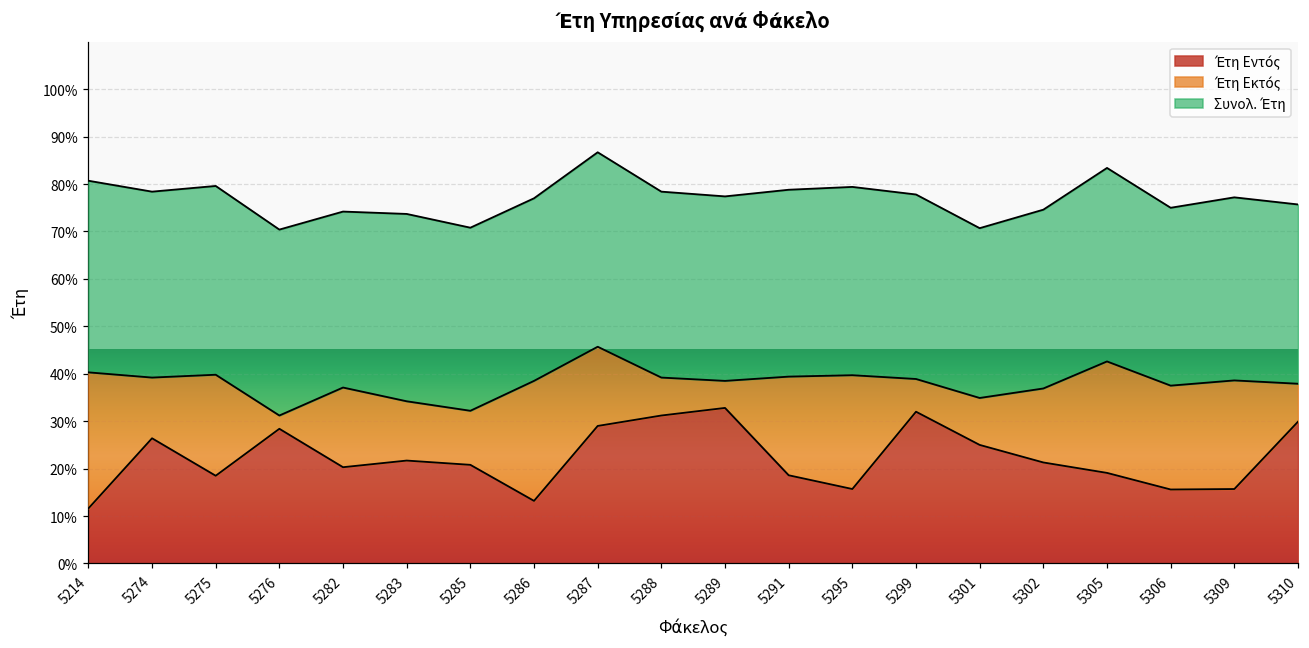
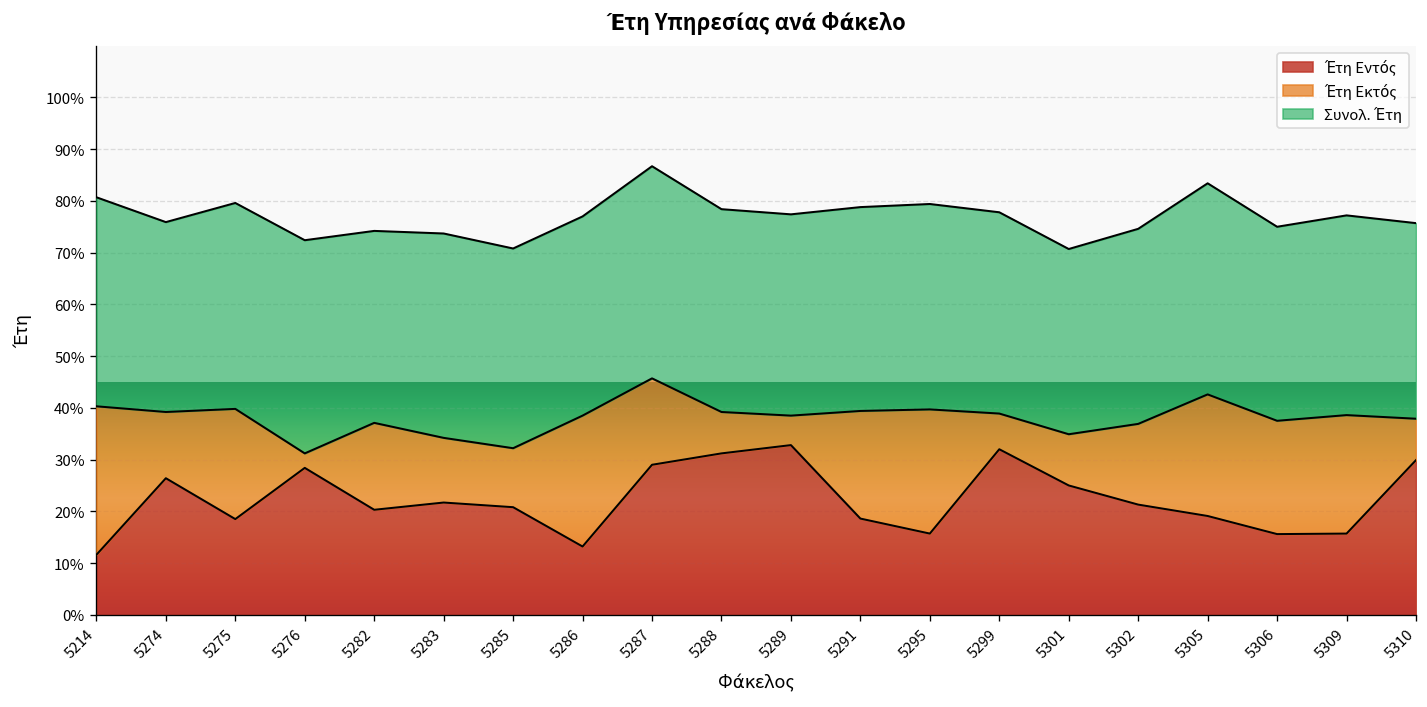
  {
    "Έτη Εντός": {
      "5214": "12%",
      "5274": "26%",
      "5275": "19%",
      "5276": "28%",
      "5282": "20%",
      "5283": "22%",
      "5285": "21%",
      "5286": "13%",
      "5287": "29%",
      "5288": "31%",
      "5289": "33%",
      "5291": "19%",
      "5295": "16%",
      "5299": "32%",
      "5301": "25%",
      "5302": "21%",
      "5305": "19%",
      "5306": "16%",
      "5309": "16%",
      "5310": "30%"
    },
    "Έτη Εκτός": {
      "5214": "29%",
      "5274": "13%",
      "5275": "21%",
      "5276": "3%",
      "5282": "17%",
      "5283": "13%",
      "5285": "11%",
      "5286": "25%",
      "5287": "17%",
      "5288": "8%",
      "5289": "6%",
      "5291": "21%",
      "5295": "24%",
      "5299": "7%",
      "5301": "10%",
      "5302": "16%",
      "5305": "24%",
      "5306": "22%",
      "5309": "23%",
      "5310": "8%"
    },
    "Συνολ. Έτη": {
      "5214": "40%",
-     "5274": "39%",
+     "5274": "37%",
      "5275": "40%",
-     "5276": "39%",
+     "5276": "41%",
      "5282": "37%",
      "5283": "40%",
      "5285": "39%",
      "5286": "39%",
      "5287": "41%",
      "5288": "39%",
      "5289": "39%",
      "5291": "39%",
      "5295": "40%",
      "5299": "39%",
      "5301": "36%",
      "5302": "38%",
      "5305": "41%",
      "5306": "38%",
      "5309": "39%",
      "5310": "38%"
    }
  }
